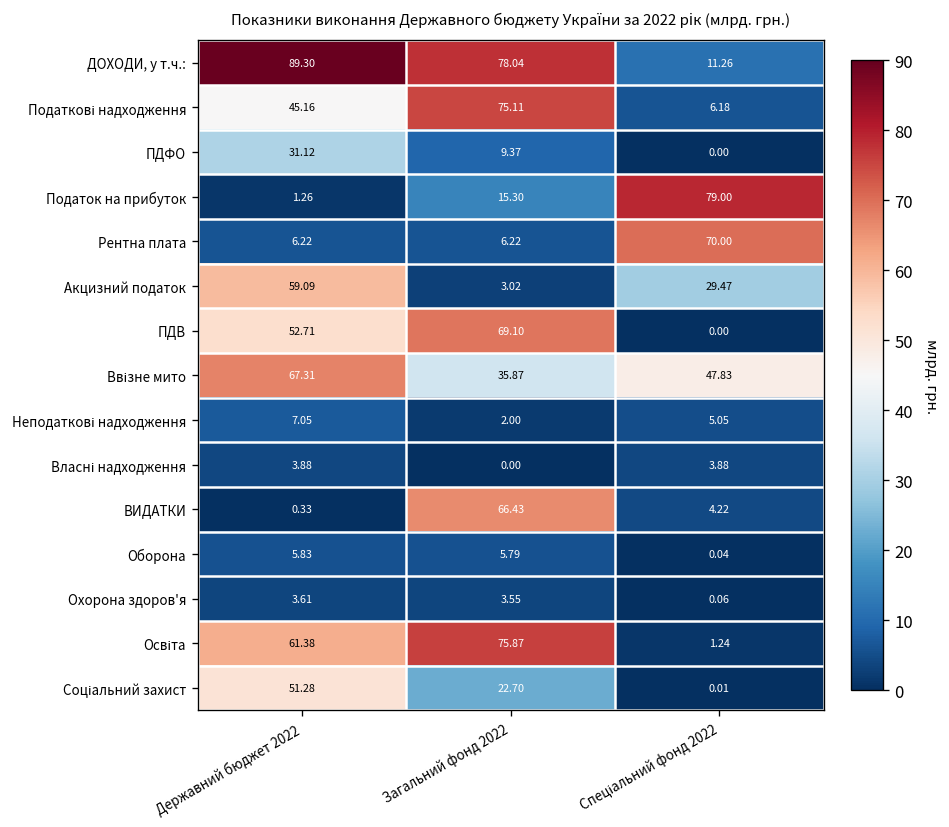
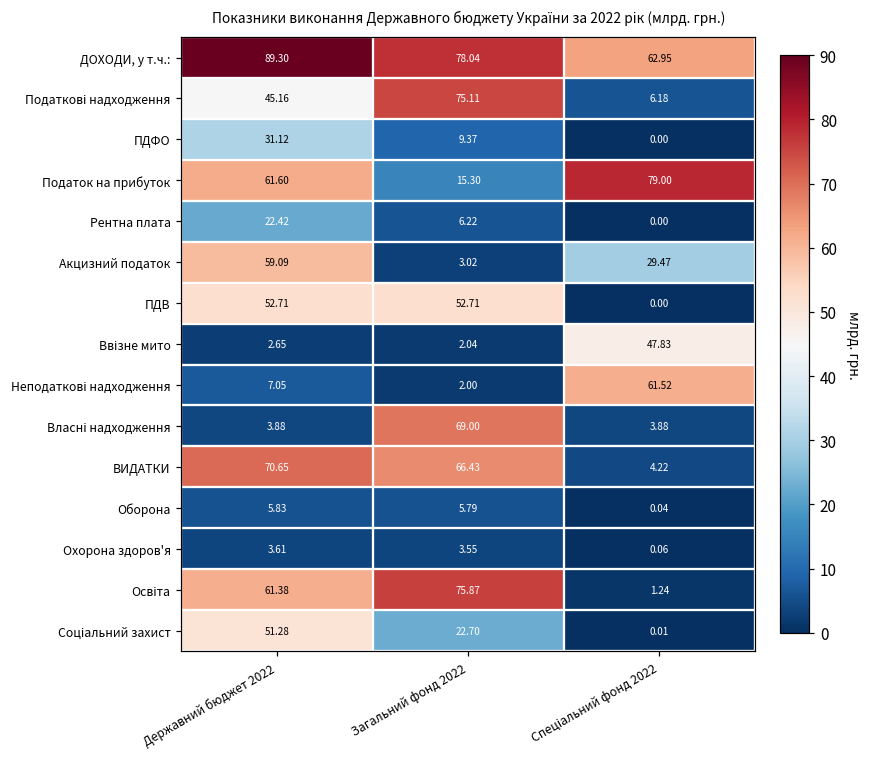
  {
    "ДОХОДИ, у т.ч.:": {
      "Державний бюджет 2022": 89.30,
      "Загальний фонд 2022": 78.04,
-     "Спеціальний фонд 2022": 11.26
+     "Спеціальний фонд 2022": 62.95
    },
    "Податкові надходження": {
      "Державний бюджет 2022": 45.16,
      "Загальний фонд 2022": 75.11,
      "Спеціальний фонд 2022": 6.18
    },
    "ПДФО": {
      "Державний бюджет 2022": 31.12,
      "Загальний фонд 2022": 9.37,
      "Спеціальний фонд 2022": 0.00
    },
    "Податок на прибуток": {
-     "Державний бюджет 2022": 1.26,
+     "Державний бюджет 2022": 61.60,
      "Загальний фонд 2022": 15.30,
      "Спеціальний фонд 2022": 79.00
    },
    "Рентна плата": {
-     "Державний бюджет 2022": 6.22,
+     "Державний бюджет 2022": 22.42,
      "Загальний фонд 2022": 6.22,
-     "Спеціальний фонд 2022": 70.00
+     "Спеціальний фонд 2022": 0.00
    },
    "Акцизний податок": {
      "Державний бюджет 2022": 59.09,
      "Загальний фонд 2022": 3.02,
      "Спеціальний фонд 2022": 29.47
    },
    "ПДВ": {
      "Державний бюджет 2022": 52.71,
-     "Загальний фонд 2022": 69.10,
+     "Загальний фонд 2022": 52.71,
      "Спеціальний фонд 2022": 0.00
    },
    "Ввізне мито": {
-     "Державний бюджет 2022": 67.31,
-     "Загальний фонд 2022": 35.87,
+     "Державний бюджет 2022": 2.65,
+     "Загальний фонд 2022": 2.04,
      "Спеціальний фонд 2022": 47.83
    },
    "Неподаткові надходження": {
      "Державний бюджет 2022": 7.05,
      "Загальний фонд 2022": 2.00,
-     "Спеціальний фонд 2022": 5.05
+     "Спеціальний фонд 2022": 61.52
    },
    "Власні надходження": {
      "Державний бюджет 2022": 3.88,
-     "Загальний фонд 2022": 0.00,
+     "Загальний фонд 2022": 69.00,
      "Спеціальний фонд 2022": 3.88
    },
    "ВИДАТКИ": {
-     "Державний бюджет 2022": 0.33,
+     "Державний бюджет 2022": 70.65,
      "Загальний фонд 2022": 66.43,
      "Спеціальний фонд 2022": 4.22
    },
    "Оборона": {
      "Державний бюджет 2022": 5.83,
      "Загальний фонд 2022": 5.79,
      "Спеціальний фонд 2022": 0.04
    },
    "Охорона здоров'я": {
      "Державний бюджет 2022": 3.61,
      "Загальний фонд 2022": 3.55,
      "Спеціальний фонд 2022": 0.06
    },
    "Освіта": {
      "Державний бюджет 2022": 61.38,
      "Загальний фонд 2022": 75.87,
      "Спеціальний фонд 2022": 1.24
    },
    "Соціальний захист": {
      "Державний бюджет 2022": 51.28,
      "Загальний фонд 2022": 22.70,
      "Спеціальний фонд 2022": 0.01
    }
  }
